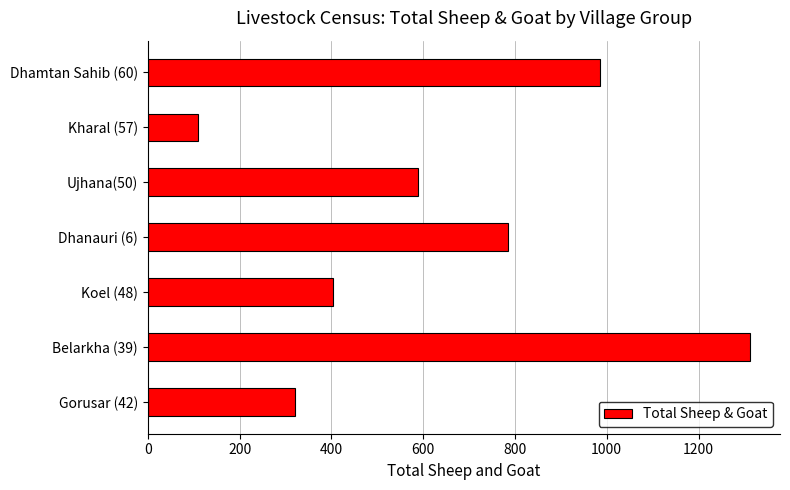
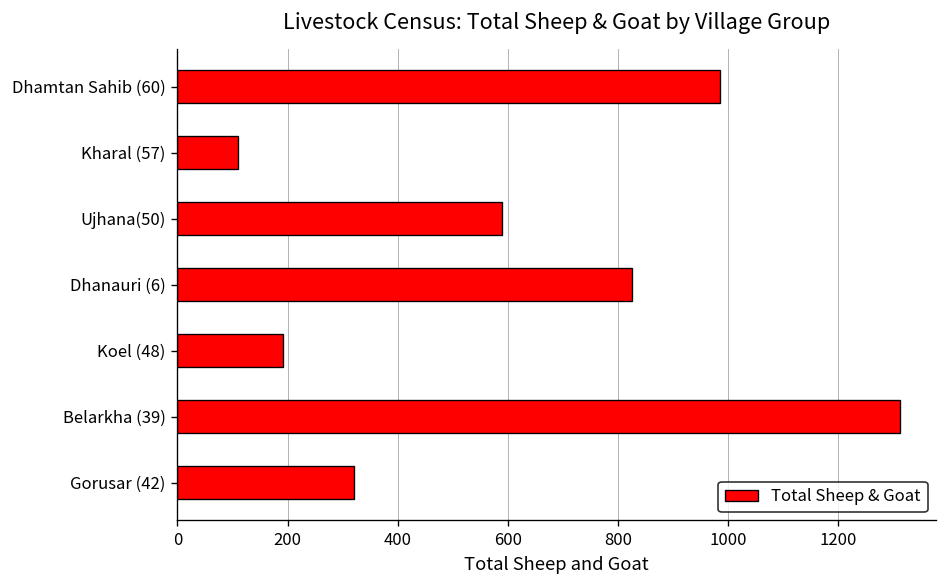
  {
    "Dhamtan Sahib (60)": 990,
    "Kharal (57)": 110,
    "Ujhana(50)": 590,
-   "Dhanauri (6)": 780,
-   "Koel (48)": 400,
+   "Dhanauri (6)": 830,
+   "Koel (48)": 190,
    "Belarkha (39)": 1310,
    "Gorusar (42)": 320
  }
